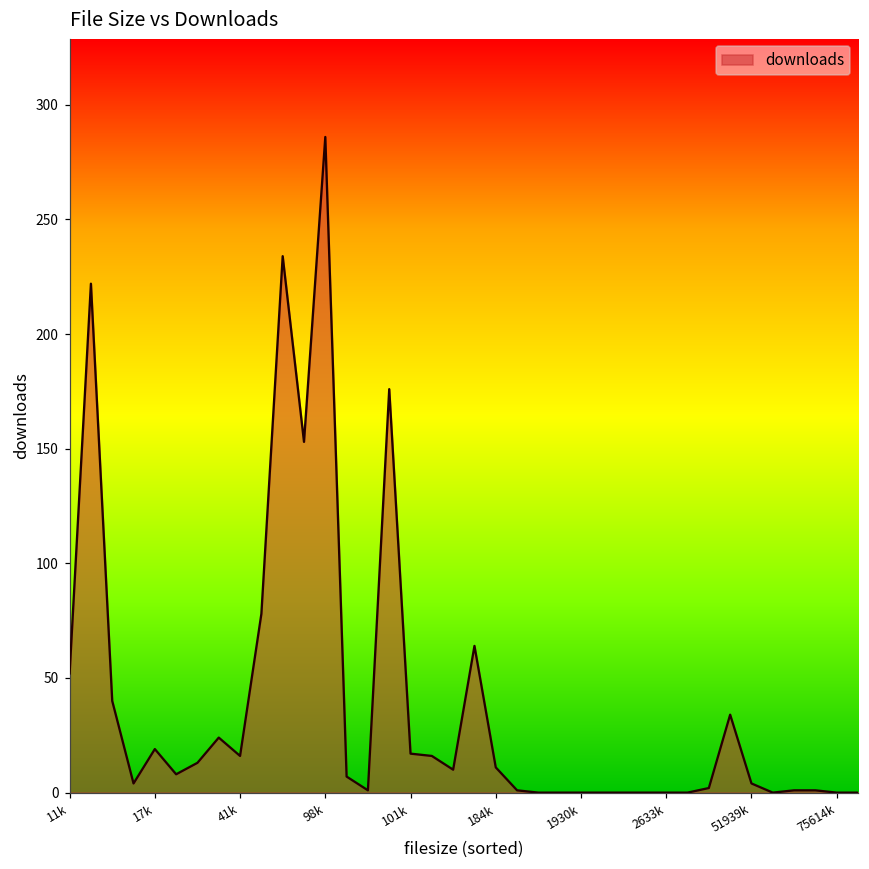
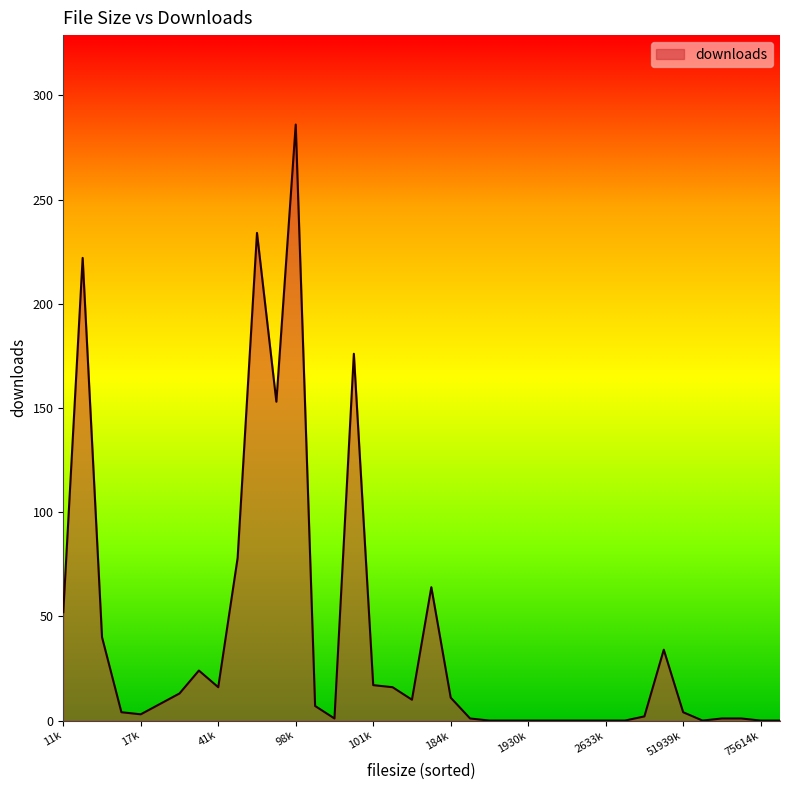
  {
    "11k": 52,
-   "17k": 19,
+   "17k": 3,
    "41k": 16,
    "98k": 286,
    "101k": 17,
    "184k": 11,
    "1930k": 0,
    "2633k": 0,
    "51939k": 4,
    "75614k": 0
  }
